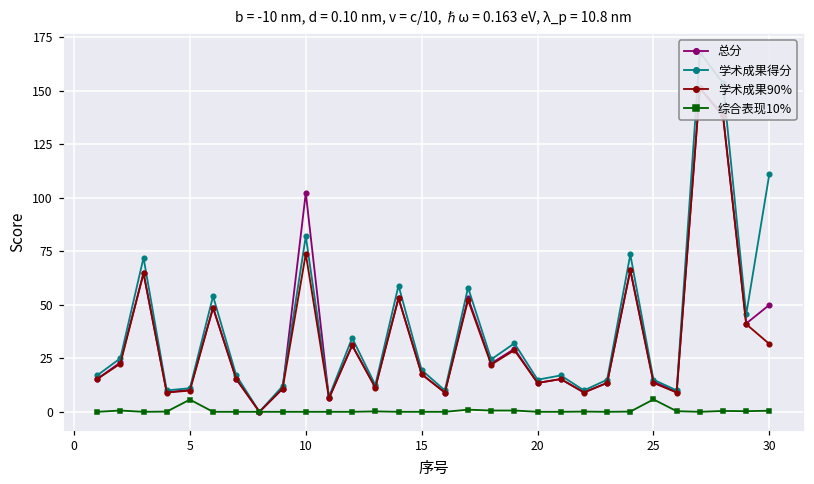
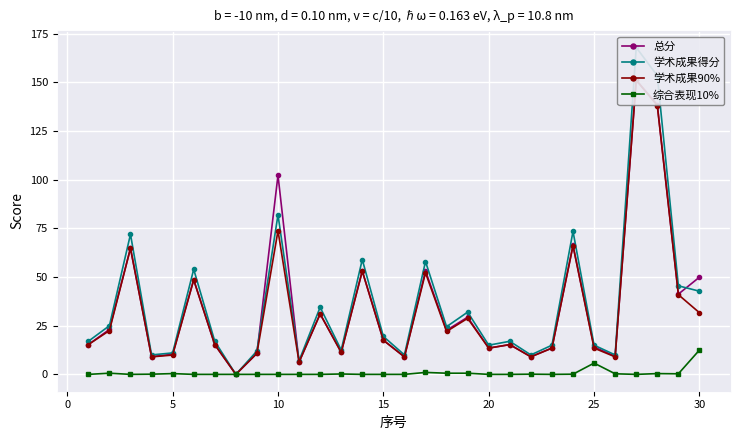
  {
    "总分": {
      "10": 102,
      "30": 50
    },
    "学术成果得分": {
      "10": 82,
      "15": 20,
      "20": 15,
-     "30": 111
+     "30": 43
    },
    "学术成果90%": {
      "10": 74,
      "30": 32
    },
    "综合表现10%": {
-     "5": 6,
+     "5": 0,
      "10": 0,
      "15": 0,
      "20": 0,
      "25": 6,
-     "30": 1
+     "30": 13
    }
  }
